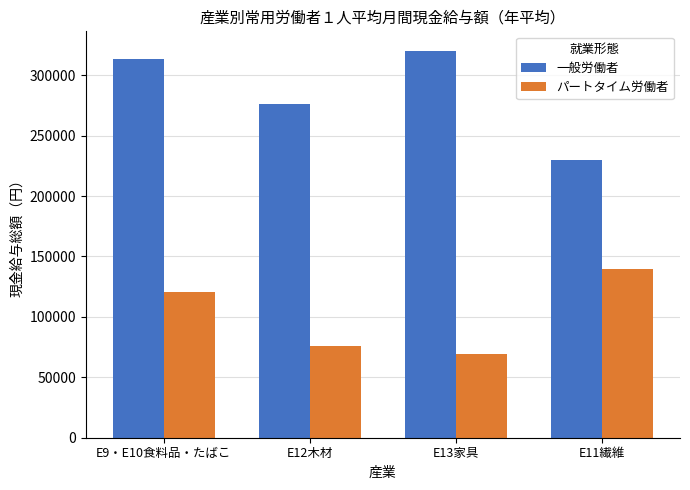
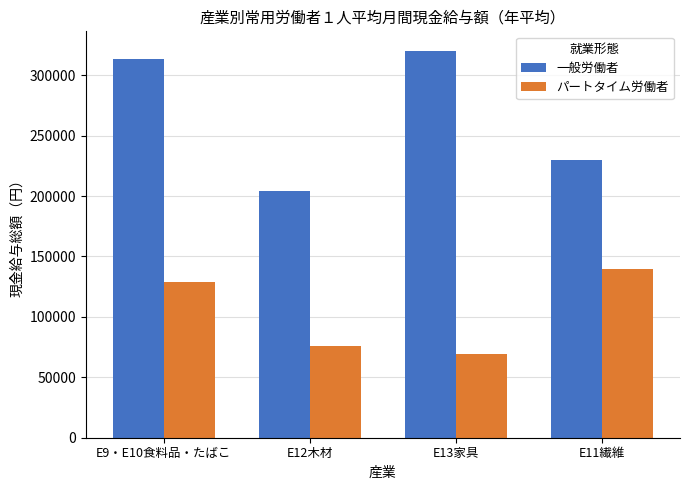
  {
    "一般労働者": {
      "E9・E10食料品・たばこ": 313000,
-     "E12木材": 276000,
+     "E12木材": 204000,
      "E13家具": 320000,
      "E11繊維": 230000
    },
    "パートタイム労働者": {
-     "E9・E10食料品・たばこ": 121000,
+     "E9・E10食料品・たばこ": 129000,
      "E12木材": 76000,
      "E13家具": 69000,
      "E11繊維": 139000
    }
  }
